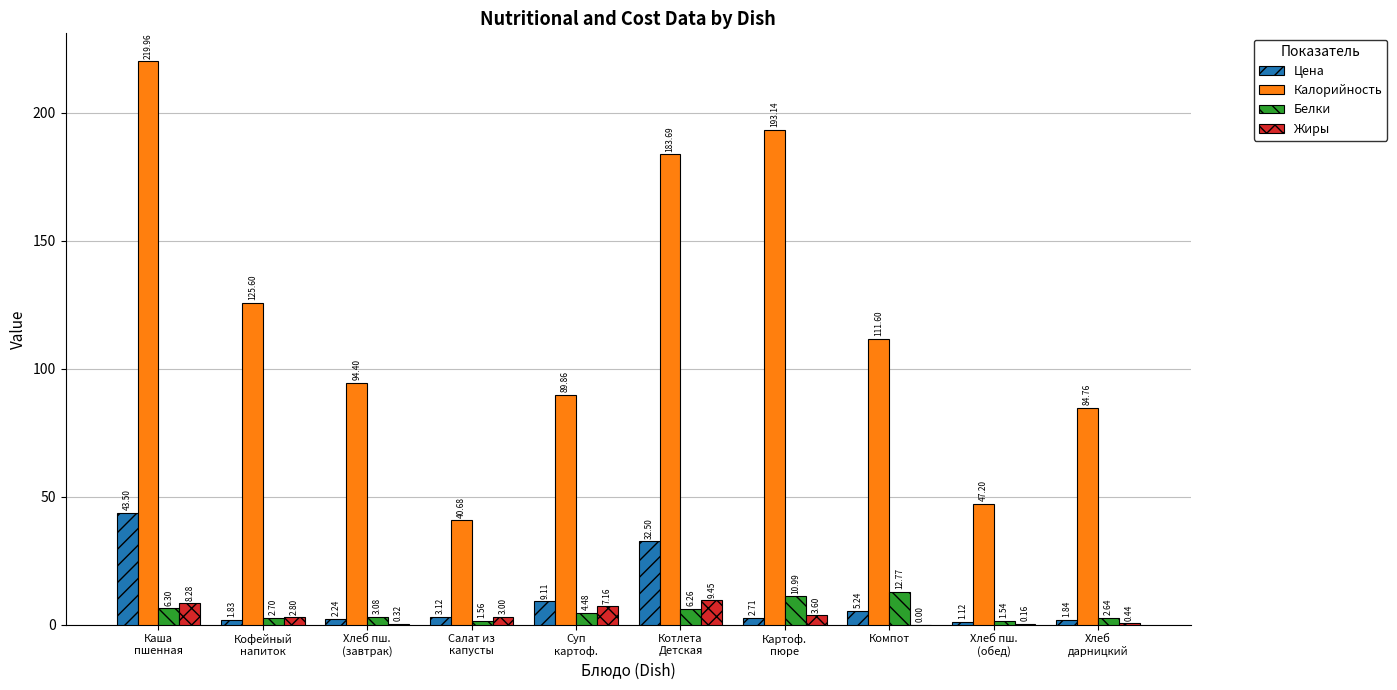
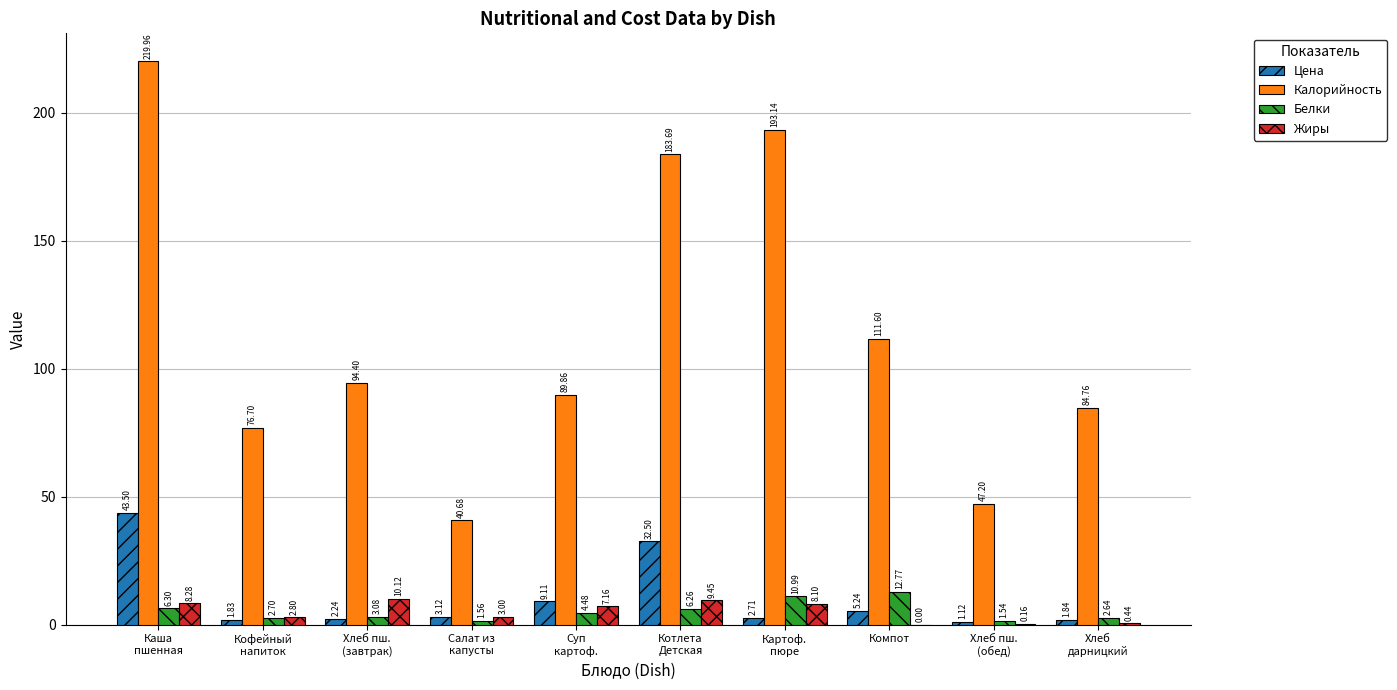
  {
    "Цена": {
      "Каша пшенная": 43.50,
      "Кофейный напиток": 1.83,
      "Хлеб пш. (завтрак)": 2.24,
      "Салат из капусты": 3.12,
      "Суп картоф.": 9.11,
      "Котлета Детская": 32.50,
      "Картоф. пюре": 2.71,
      "Компот": 5.24,
      "Хлеб пш. (обед)": 1.12,
      "Хлеб дарницкий": 1.84
    },
    "Калорийность": {
      "Каша пшенная": 219.96,
-     "Кофейный напиток": 125.60,
+     "Кофейный напиток": 76.70,
      "Хлеб пш. (завтрак)": 94.40,
      "Салат из капусты": 40.68,
      "Суп картоф.": 89.86,
      "Котлета Детская": 183.69,
      "Картоф. пюре": 193.14,
      "Компот": 111.60,
      "Хлеб пш. (обед)": 47.20,
      "Хлеб дарницкий": 84.76
    },
    "Белки": {
      "Каша пшенная": 6.30,
      "Кофейный напиток": 2.70,
      "Хлеб пш. (завтрак)": 3.08,
      "Салат из капусты": 1.56,
      "Суп картоф.": 4.48,
      "Котлета Детская": 6.26,
      "Картоф. пюре": 10.99,
      "Компот": 12.77,
      "Хлеб пш. (обед)": 1.54,
      "Хлеб дарницкий": 2.64
    },
    "Жиры": {
      "Каша пшенная": 8.28,
      "Кофейный напиток": 2.80,
-     "Хлеб пш. (завтрак)": 0.32,
+     "Хлеб пш. (завтрак)": 10.12,
      "Салат из капусты": 3.00,
      "Суп картоф.": 7.16,
      "Котлета Детская": 9.45,
-     "Картоф. пюре": 3.60,
+     "Картоф. пюре": 8.10,
      "Компот": 0.00,
      "Хлеб пш. (обед)": 0.16,
      "Хлеб дарницкий": 0.44
    }
  }
